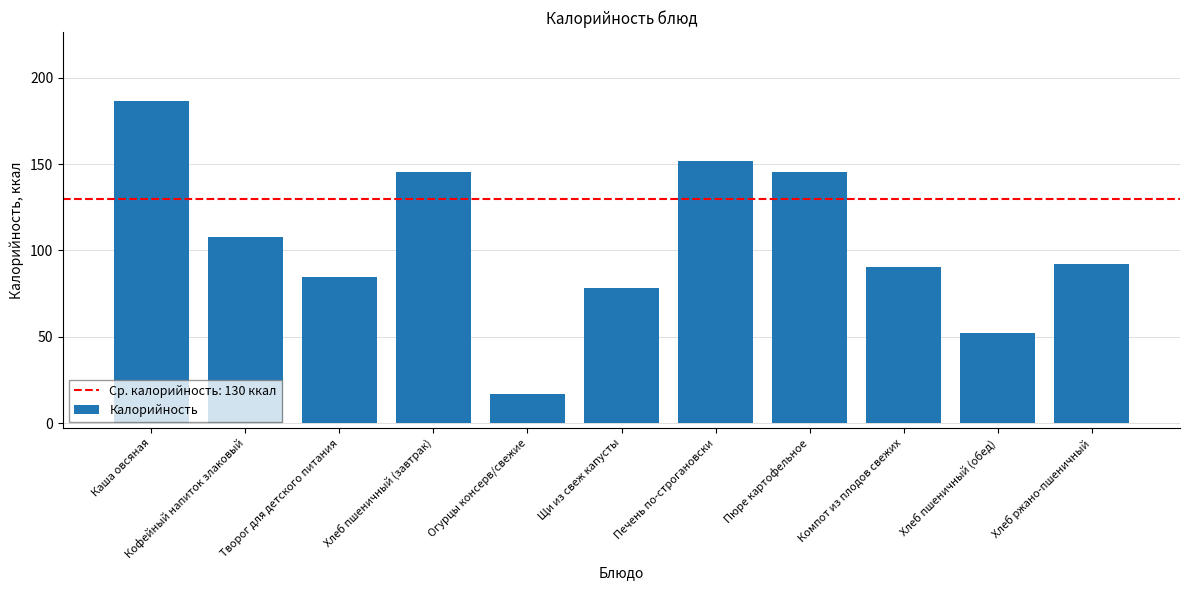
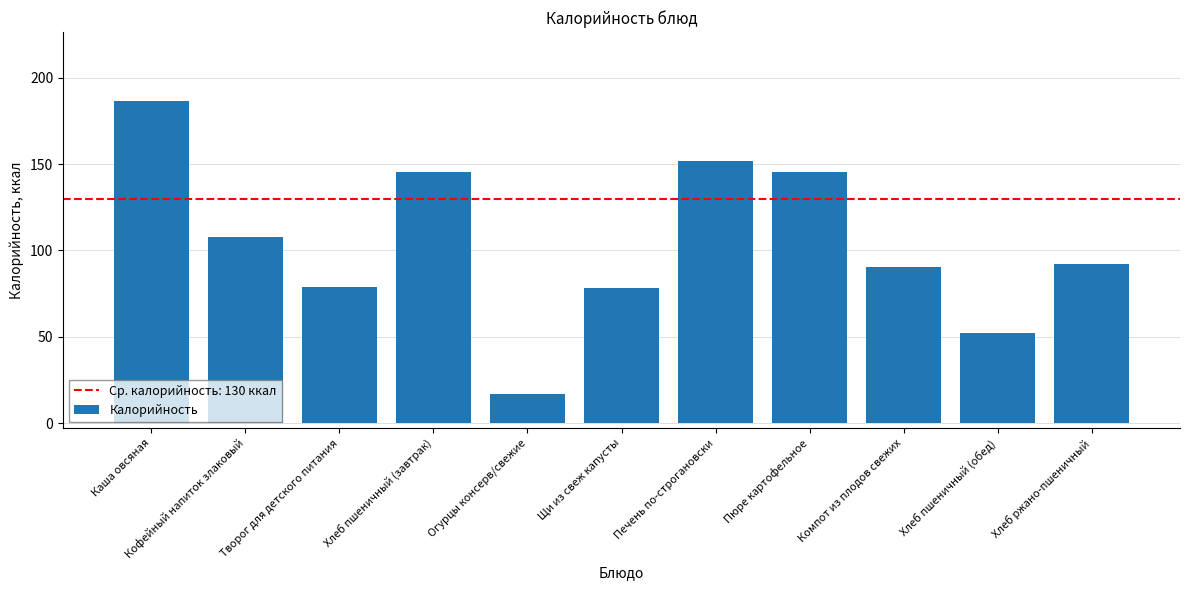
  {
    "Каша овсяная": 187,
    "Кофейный напиток злаковый": 108,
-   "Творог для детского питания": 85,
+   "Творог для детского питания": 79,
    "Хлеб пшеничный (завтрак)": 146,
    "Огурцы консерв/свежие": 17,
    "Щи из свеж капусты": 78,
    "Печень по-строгановски": 152,
    "Пюре картофельное": 146,
    "Компот из плодов свежих": 90,
    "Хлеб пшеничный (обед)": 52,
    "Хлеб ржано-пшеничный": 92
  }
